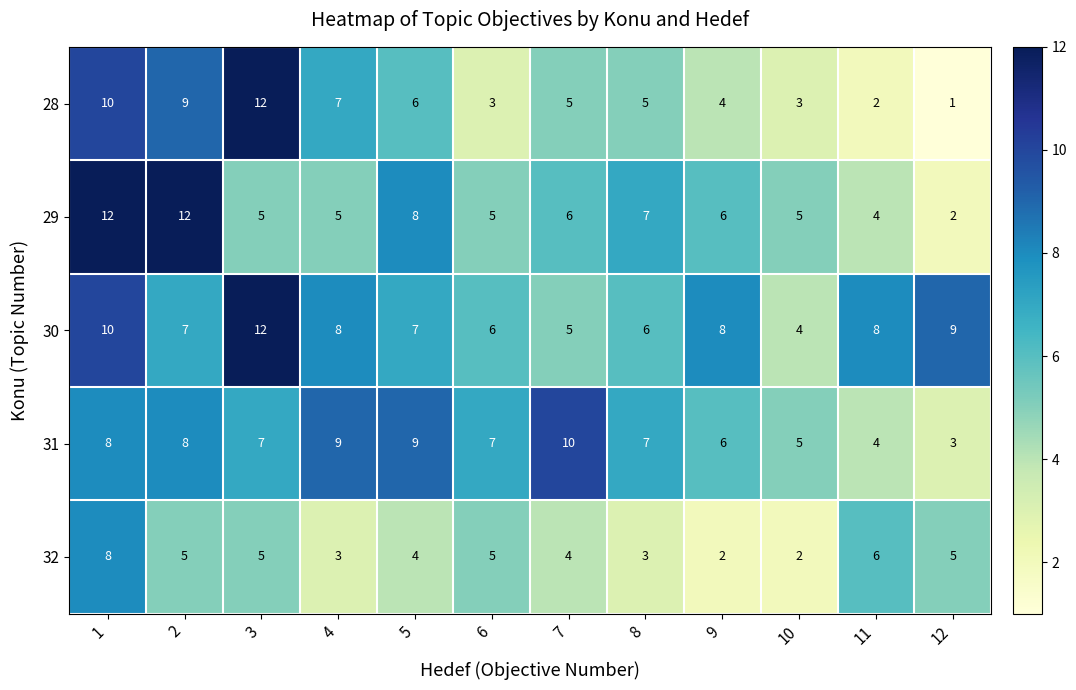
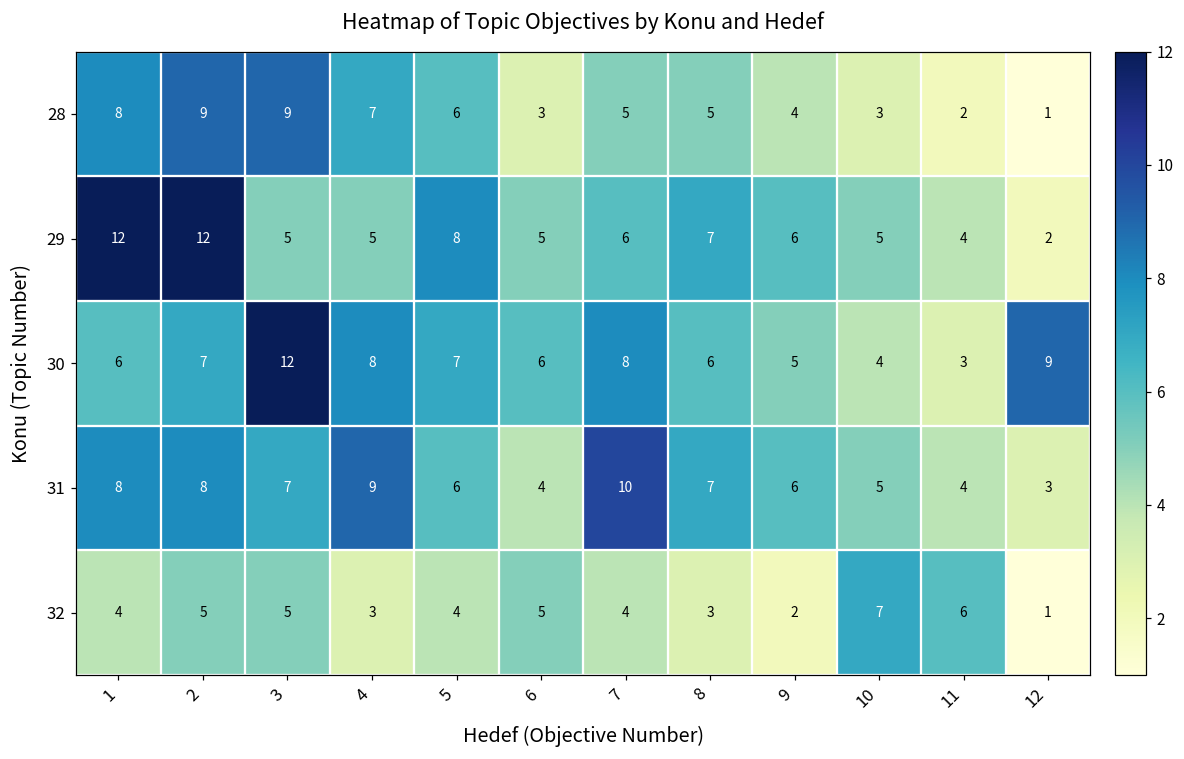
  {
    "28": {
-     "1": 10,
+     "1": 8,
      "2": 9,
-     "3": 12,
+     "3": 9,
      "4": 7,
      "5": 6,
      "6": 3,
      "7": 5,
      "8": 5,
      "9": 4,
      "10": 3,
      "11": 2,
      "12": 1
    },
    "29": {
      "1": 12,
      "2": 12,
      "3": 5,
      "4": 5,
      "5": 8,
      "6": 5,
      "7": 6,
      "8": 7,
      "9": 6,
      "10": 5,
      "11": 4,
      "12": 2
    },
    "30": {
-     "1": 10,
+     "1": 6,
      "2": 7,
      "3": 12,
      "4": 8,
      "5": 7,
      "6": 6,
-     "7": 5,
+     "7": 8,
      "8": 6,
-     "9": 8,
+     "9": 5,
      "10": 4,
-     "11": 8,
+     "11": 3,
      "12": 9
    },
    "31": {
      "1": 8,
      "2": 8,
      "3": 7,
      "4": 9,
-     "5": 9,
-     "6": 7,
+     "5": 6,
+     "6": 4,
      "7": 10,
      "8": 7,
      "9": 6,
      "10": 5,
      "11": 4,
      "12": 3
    },
    "32": {
-     "1": 8,
+     "1": 4,
      "2": 5,
      "3": 5,
      "4": 3,
      "5": 4,
      "6": 5,
      "7": 4,
      "8": 3,
      "9": 2,
-     "10": 2,
+     "10": 7,
      "11": 6,
-     "12": 5
+     "12": 1
    }
  }
